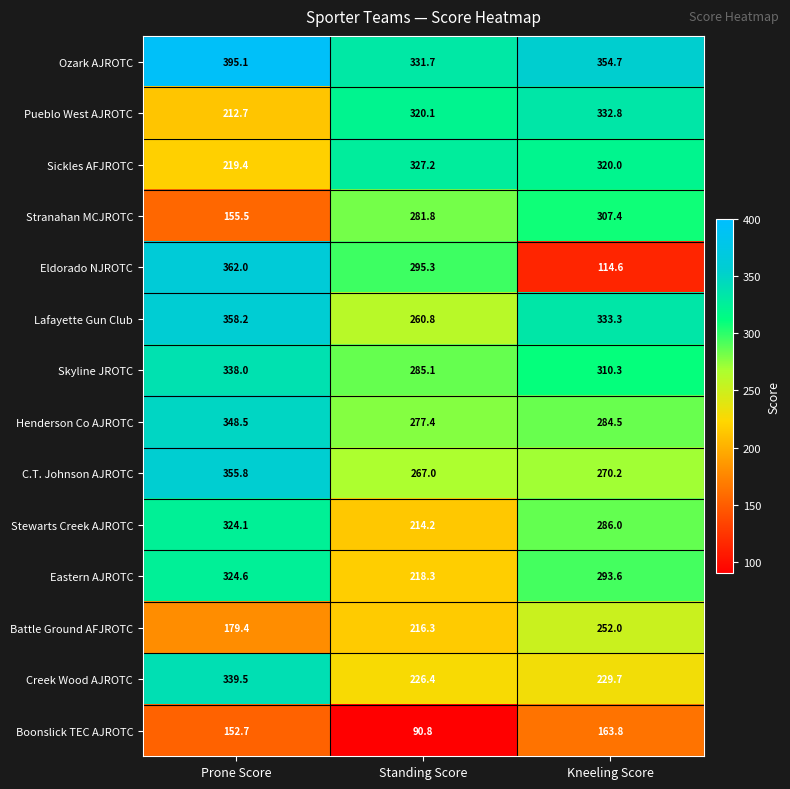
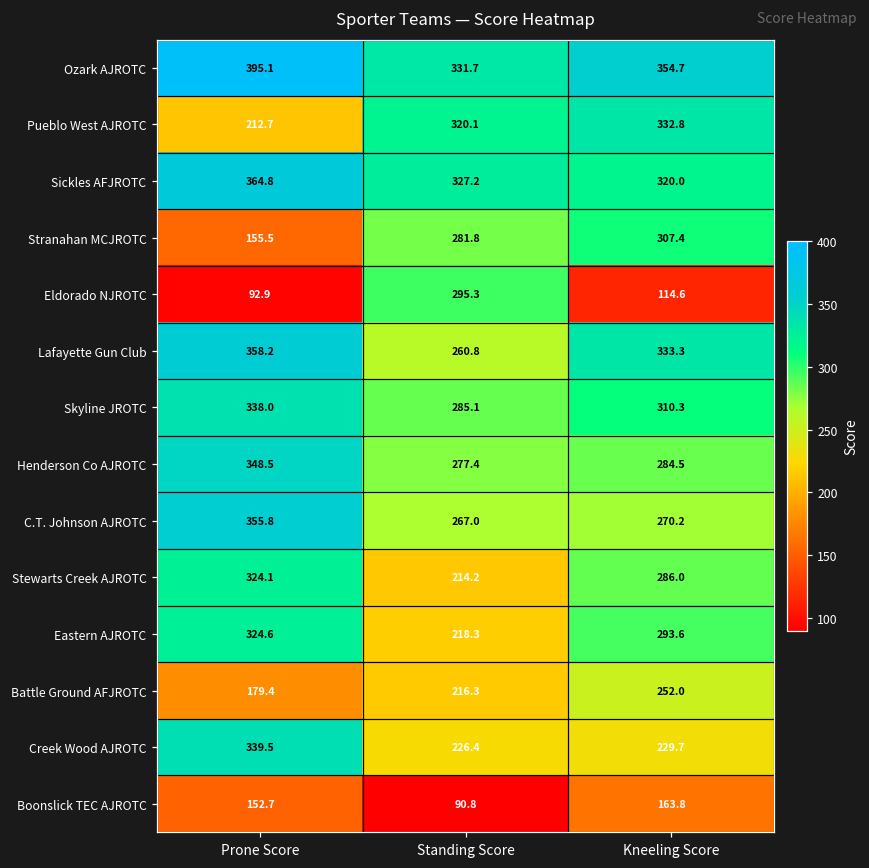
  {
    "Ozark AJROTC": {
      "Prone Score": 395.1,
      "Standing Score": 331.7,
      "Kneeling Score": 354.7
    },
    "Pueblo West AJROTC": {
      "Prone Score": 212.7,
      "Standing Score": 320.1,
      "Kneeling Score": 332.8
    },
    "Sickles AFJROTC": {
-     "Prone Score": 219.4,
+     "Prone Score": 364.8,
      "Standing Score": 327.2,
      "Kneeling Score": 320.0
    },
    "Stranahan MCJROTC": {
      "Prone Score": 155.5,
      "Standing Score": 281.8,
      "Kneeling Score": 307.4
    },
    "Eldorado NJROTC": {
-     "Prone Score": 362.0,
+     "Prone Score": 92.9,
      "Standing Score": 295.3,
      "Kneeling Score": 114.6
    },
    "Lafayette Gun Club": {
      "Prone Score": 358.2,
      "Standing Score": 260.8,
      "Kneeling Score": 333.3
    },
    "Skyline JROTC": {
      "Prone Score": 338.0,
      "Standing Score": 285.1,
      "Kneeling Score": 310.3
    },
    "Henderson Co AJROTC": {
      "Prone Score": 348.5,
      "Standing Score": 277.4,
      "Kneeling Score": 284.5
    },
    "C.T. Johnson AJROTC": {
      "Prone Score": 355.8,
      "Standing Score": 267.0,
      "Kneeling Score": 270.2
    },
    "Stewarts Creek AJROTC": {
      "Prone Score": 324.1,
      "Standing Score": 214.2,
      "Kneeling Score": 286.0
    },
    "Eastern AJROTC": {
      "Prone Score": 324.6,
      "Standing Score": 218.3,
      "Kneeling Score": 293.6
    },
    "Battle Ground AFJROTC": {
      "Prone Score": 179.4,
      "Standing Score": 216.3,
      "Kneeling Score": 252.0
    },
    "Creek Wood AJROTC": {
      "Prone Score": 339.5,
      "Standing Score": 226.4,
      "Kneeling Score": 229.7
    },
    "Boonslick TEC AJROTC": {
      "Prone Score": 152.7,
      "Standing Score": 90.8,
      "Kneeling Score": 163.8
    }
  }
